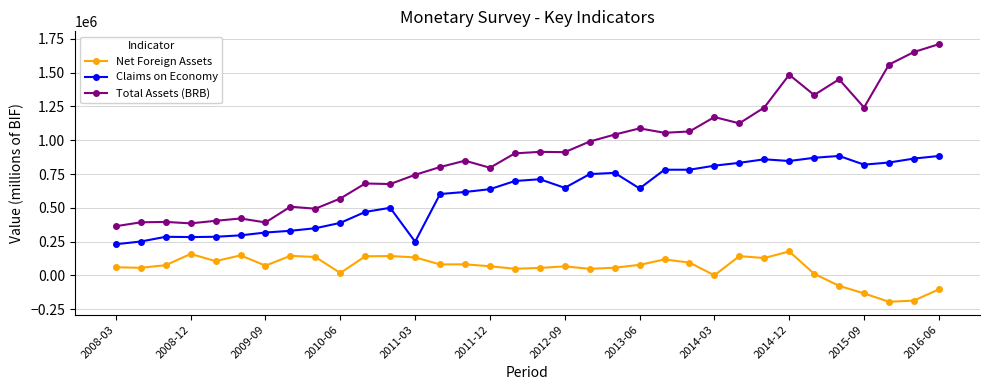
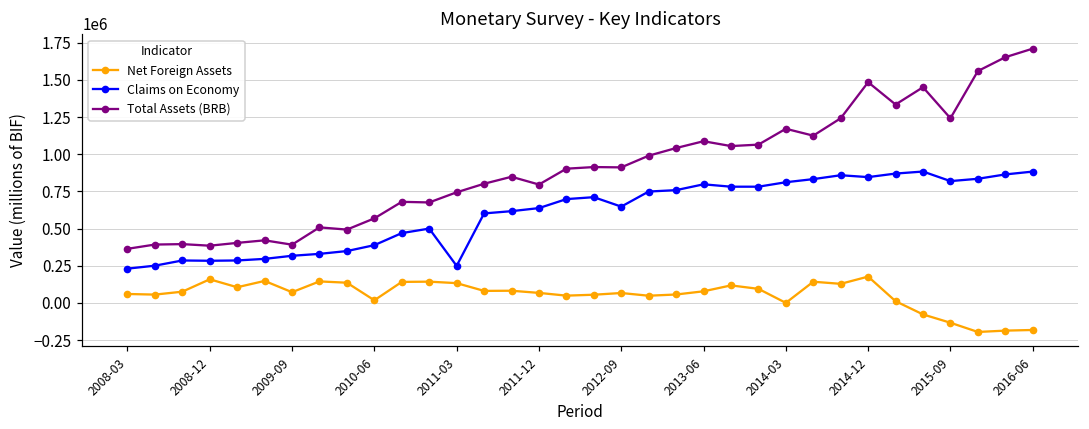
  {
    "Net Foreign Assets": {
      "2008-03": 60000,
      "2008-12": 160000,
      "2009-09": 70000,
      "2010-06": 20000,
      "2011-03": 130000,
      "2011-12": 70000,
      "2012-09": 70000,
      "2013-06": 80000,
      "2014-03": 0,
      "2014-12": 180000,
      "2015-09": -130000,
-     "2016-06": -100000
+     "2016-06": -180000
    },
    "Claims on Economy": {
      "2008-03": 230000,
      "2008-12": 280000,
      "2009-09": 320000,
      "2010-06": 390000,
      "2011-03": 250000,
      "2011-12": 640000,
      "2012-09": 650000,
-     "2013-06": 640000,
+     "2013-06": 800000,
      "2014-03": 810000,
      "2014-12": 850000,
      "2015-09": 820000,
      "2016-06": 880000
    },
    "Total Assets (BRB)": {
      "2008-03": 360000,
      "2008-12": 390000,
      "2009-09": 390000,
      "2010-06": 570000,
      "2011-03": 740000,
      "2011-12": 800000,
      "2012-09": 910000,
      "2013-06": 1090000,
      "2014-03": 1170000,
      "2014-12": 1480000,
      "2015-09": 1240000,
      "2016-06": 1710000
    }
  }
